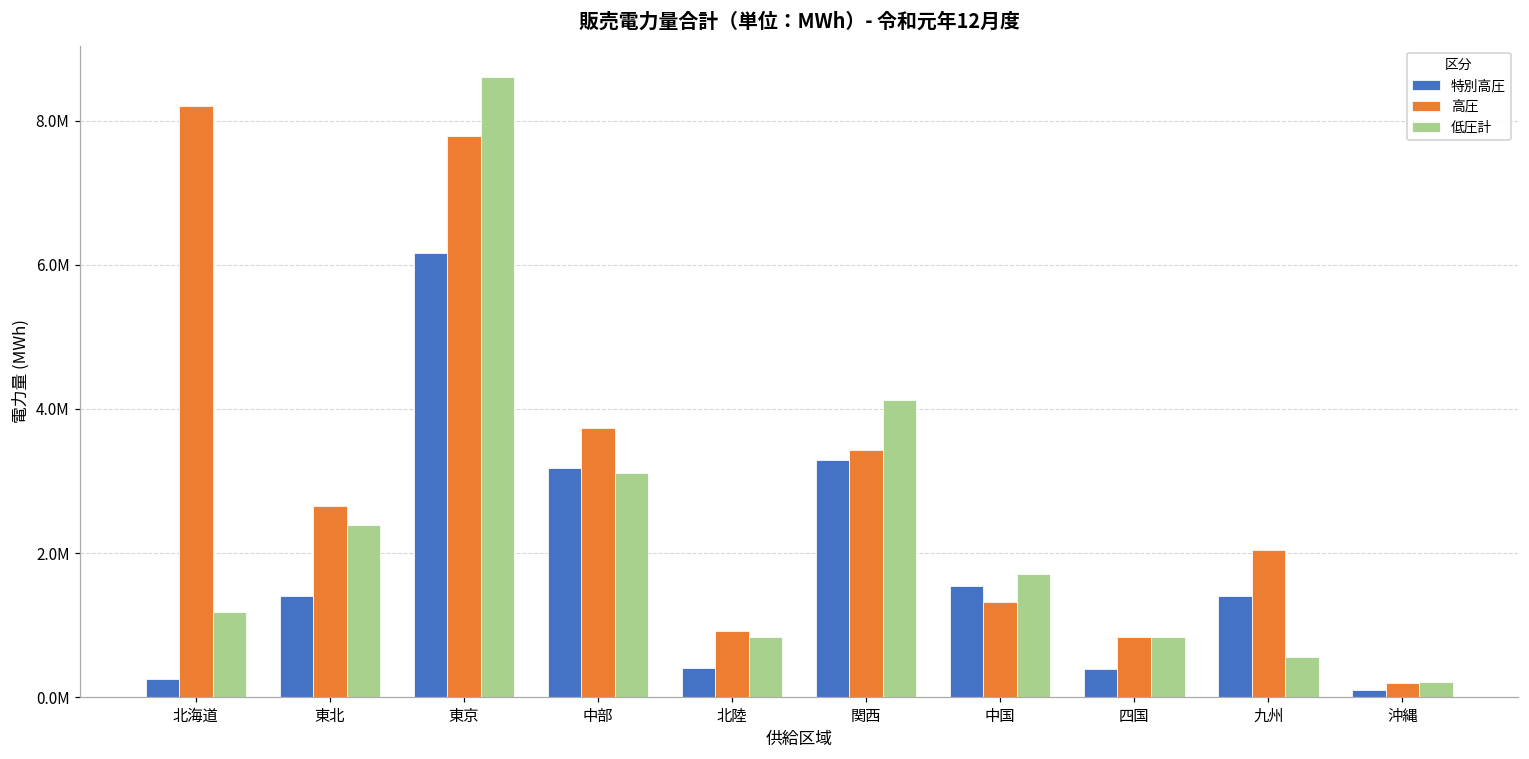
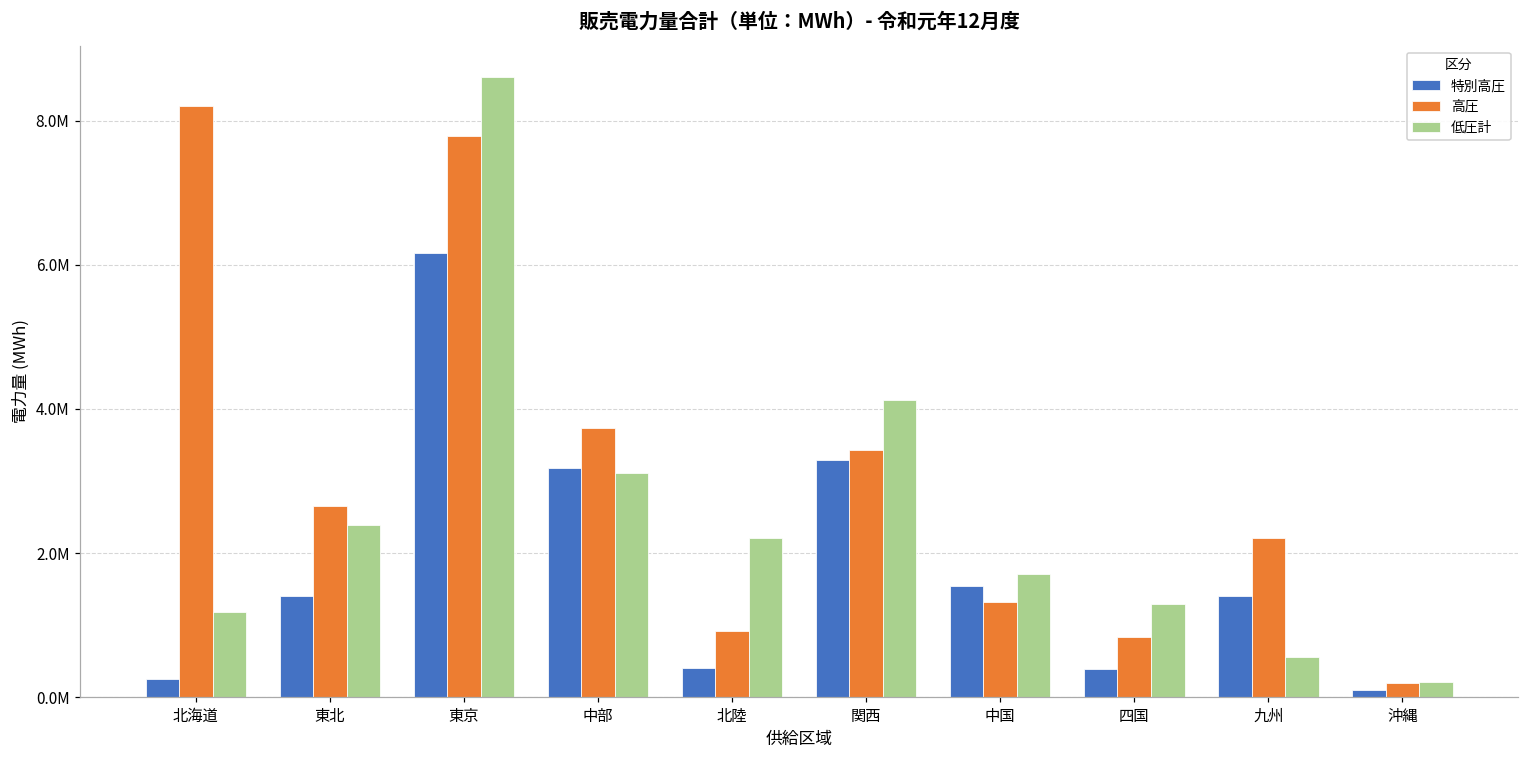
  {
    "特別高圧": {
      "北海道": 200000,
      "東北": 1400000,
      "東京": 6200000,
      "中部": 3200000,
      "北陸": 400000,
      "関西": 3300000,
      "中国": 1500000,
      "四国": 400000,
      "九州": 1400000,
      "沖縄": 100000
    },
    "高圧": {
      "北海道": 8200000,
      "東北": 2600000,
      "東京": 7800000,
      "中部": 3700000,
      "北陸": 900000,
      "関西": 3400000,
      "中国": 1300000,
      "四国": 800000,
-     "九州": 2000000,
+     "九州": 2200000,
      "沖縄": 200000
    },
    "低圧計": {
      "北海道": 1200000,
      "東北": 2400000,
      "東京": 8600000,
      "中部": 3100000,
-     "北陸": 800000,
+     "北陸": 2200000,
      "関西": 4100000,
      "中国": 1700000,
-     "四国": 800000,
+     "四国": 1300000,
      "九州": 600000,
      "沖縄": 200000
    }
  }
